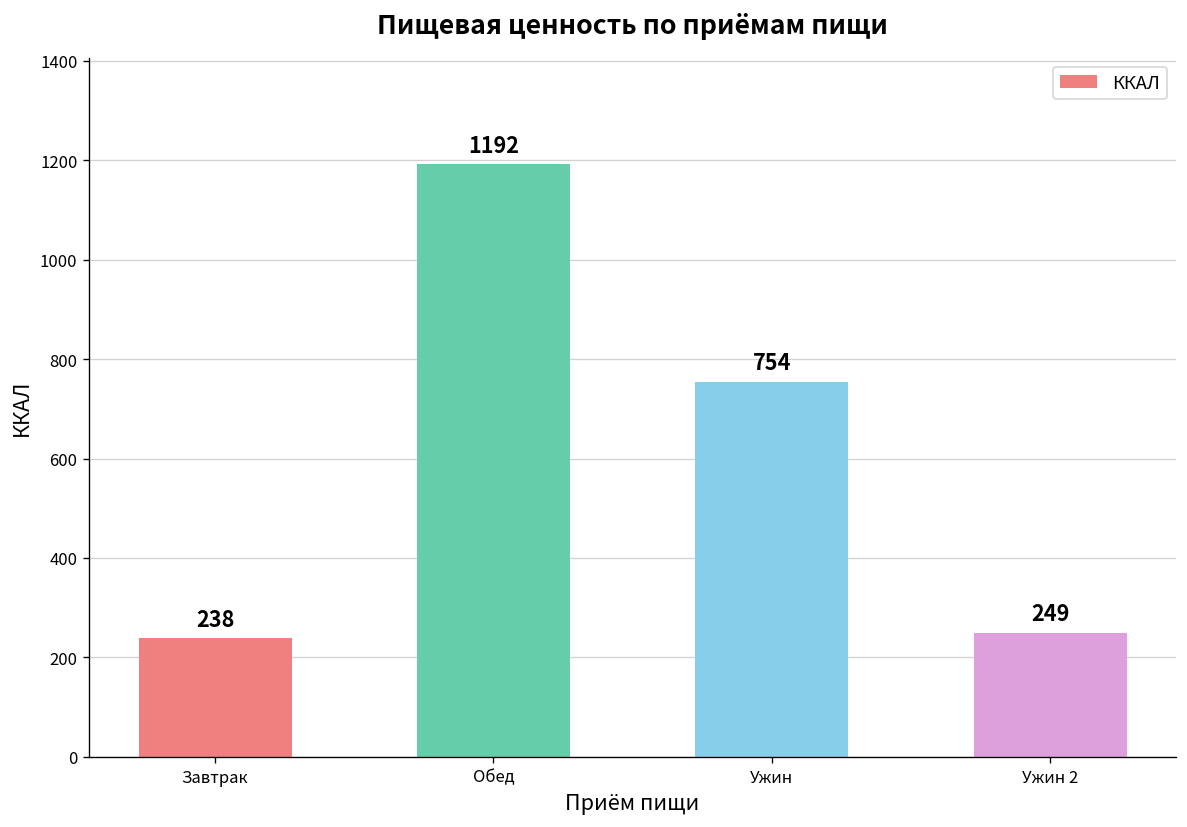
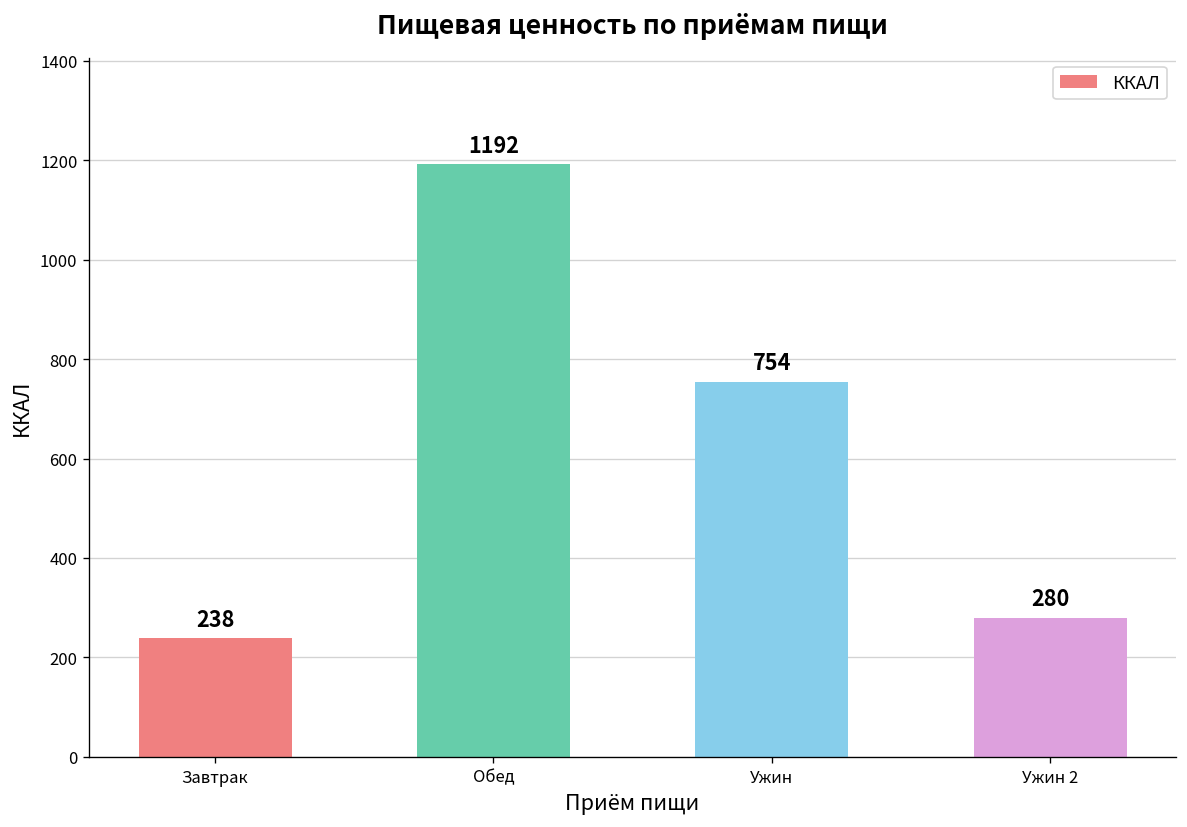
  {
    "Завтрак": 238,
    "Обед": 1192,
    "Ужин": 754,
-   "Ужин 2": 249
+   "Ужин 2": 280
  }
